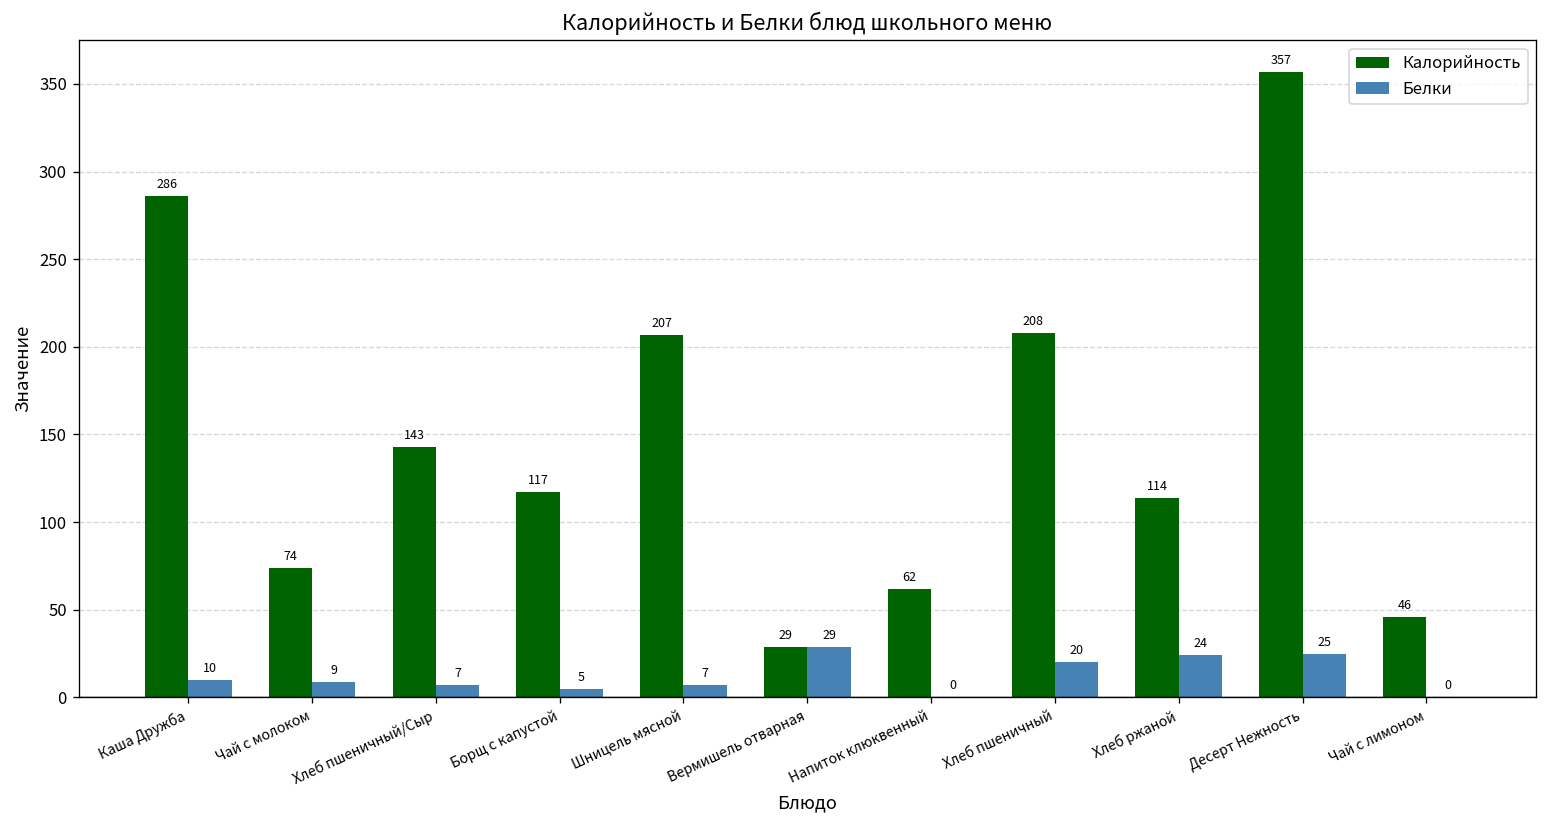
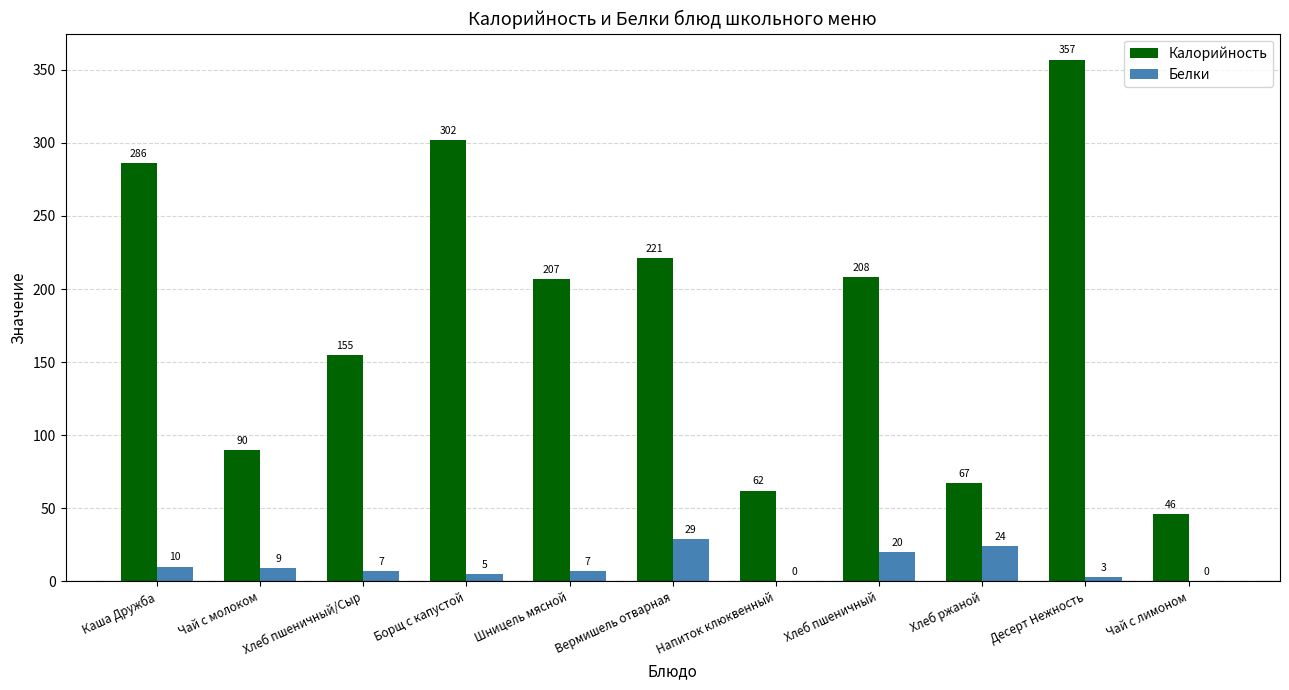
  {
    "Калорийность": {
      "Каша Дружба": 286,
-     "Чай с молоком": 74,
-     "Хлеб пшеничный/Сыр": 143,
-     "Борщ с капустой": 117,
+     "Чай с молоком": 90,
+     "Хлеб пшеничный/Сыр": 155,
+     "Борщ с капустой": 302,
      "Шницель мясной": 207,
-     "Вермишель отварная": 29,
+     "Вермишель отварная": 221,
      "Напиток клюквенный": 62,
      "Хлеб пшеничный": 208,
-     "Хлеб ржаной": 114,
+     "Хлеб ржаной": 67,
      "Десерт Нежность": 357,
      "Чай с лимоном": 46
    },
    "Белки": {
      "Каша Дружба": 10,
      "Чай с молоком": 9,
      "Хлеб пшеничный/Сыр": 7,
      "Борщ с капустой": 5,
      "Шницель мясной": 7,
      "Вермишель отварная": 29,
      "Напиток клюквенный": 0,
      "Хлеб пшеничный": 20,
      "Хлеб ржаной": 24,
-     "Десерт Нежность": 25,
+     "Десерт Нежность": 3,
      "Чай с лимоном": 0
    }
  }
